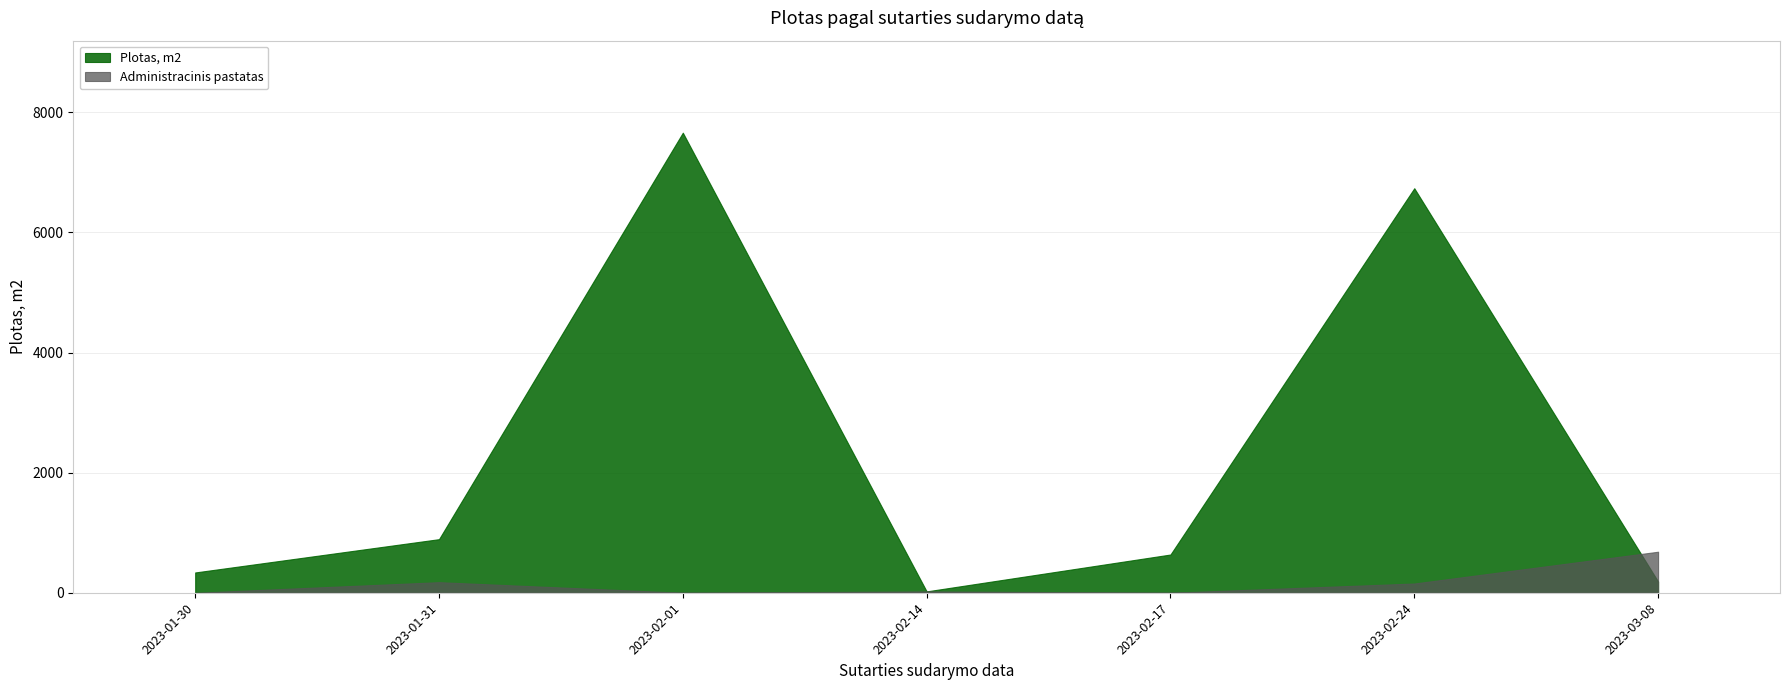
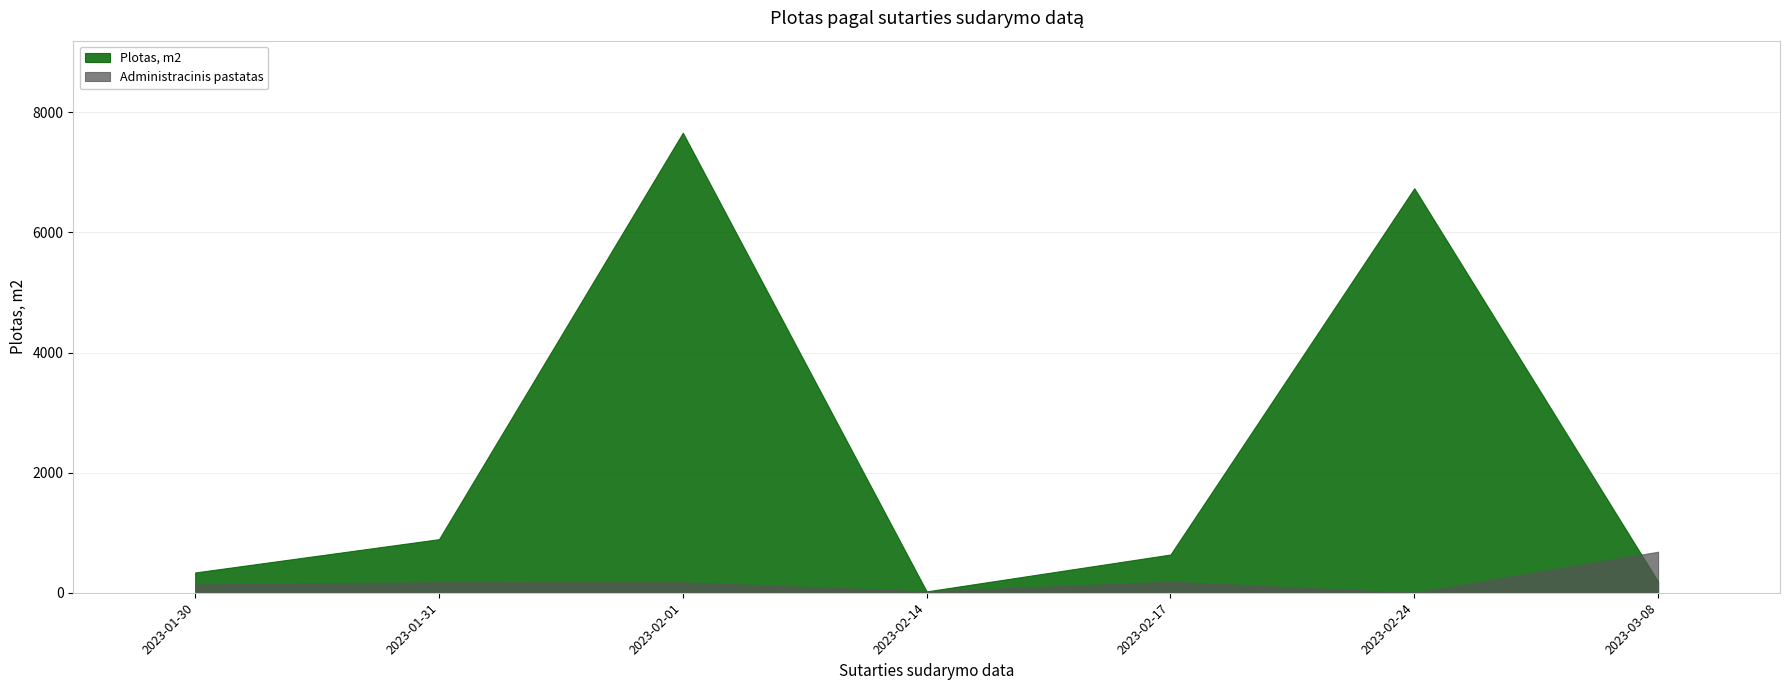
  {
    "Plotas, m2": {
      "2023-01-30": 300,
      "2023-01-31": 900,
      "2023-02-01": 7700,
      "2023-02-17": 600,
      "2023-02-24": 6700,
      "2023-03-08": 200
    },
    "Administracinis pastatas": {
-     "2023-01-30": 0,
+     "2023-01-30": 100,
      "2023-01-31": 200,
-     "2023-02-01": 0,
-     "2023-02-17": 0,
-     "2023-02-24": 200,
+     "2023-02-01": 200,
+     "2023-02-17": 200,
+     "2023-02-24": 0,
      "2023-03-08": 700
    }
  }
